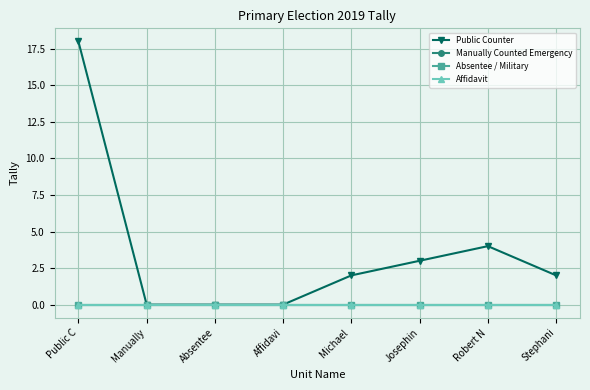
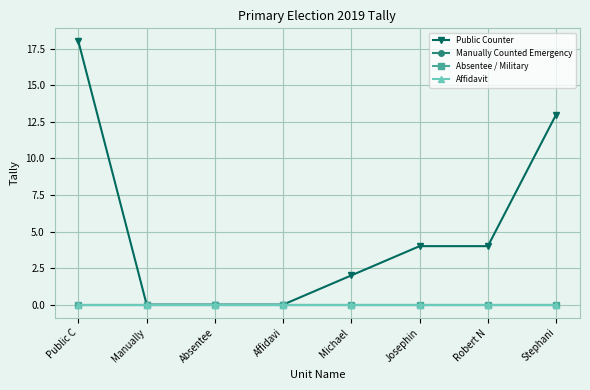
  {
    "Public Counter": {
      "Public C": 18,
      "Michael": 2,
-     "Josephin": 3,
+     "Josephin": 4,
      "Robert N": 4,
-     "Stephani": 2
+     "Stephani": 13
    },
    "Affidavit": {
      "Public C": 0,
      "Michael": 0,
      "Josephin": 0,
      "Robert N": 0,
      "Stephani": 0
    }
  }
